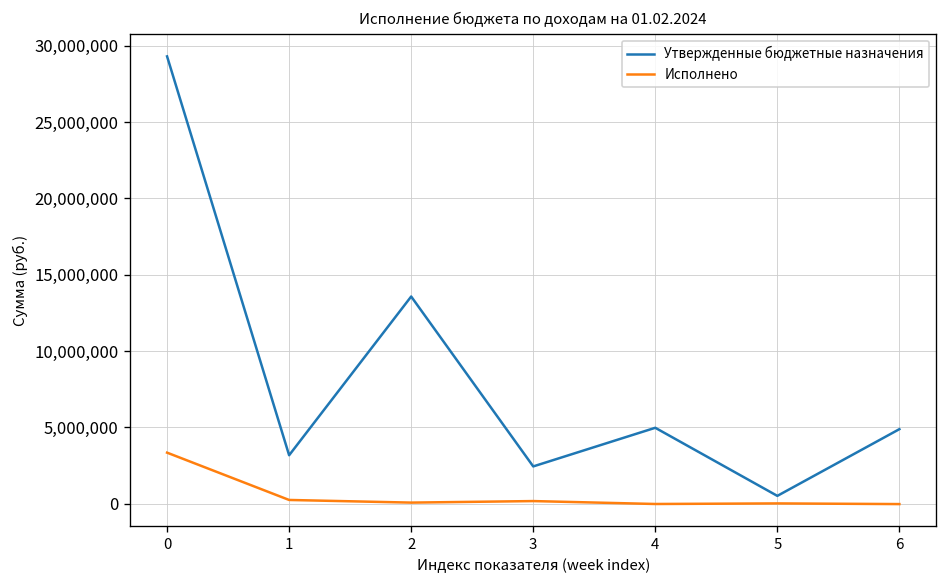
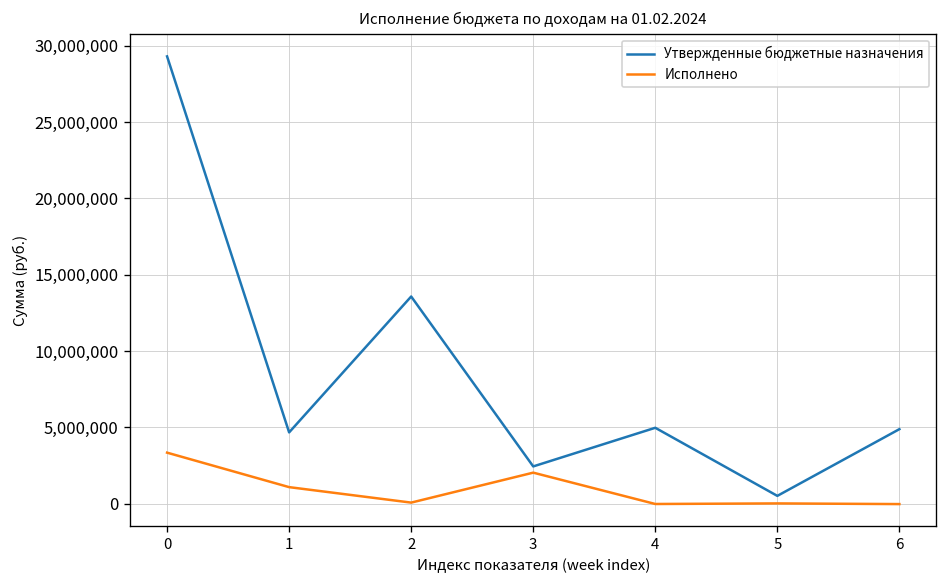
  {
    "Утвержденные бюджетные назначения": {
      "0": "29,300,000",
-     "1": "3,200,000",
+     "1": "4,700,000",
      "2": "13,600,000",
      "3": "2,400,000",
      "4": "5,000,000",
      "5": "500,000",
      "6": "4,900,000"
    },
    "Исполнено": {
      "0": "3,300,000",
-     "1": "200,000",
+     "1": "1,100,000",
      "2": "100,000",
-     "3": "200,000",
+     "3": "2,000,000",
      "4": "0",
      "5": "0",
      "6": "0"
    }
  }
